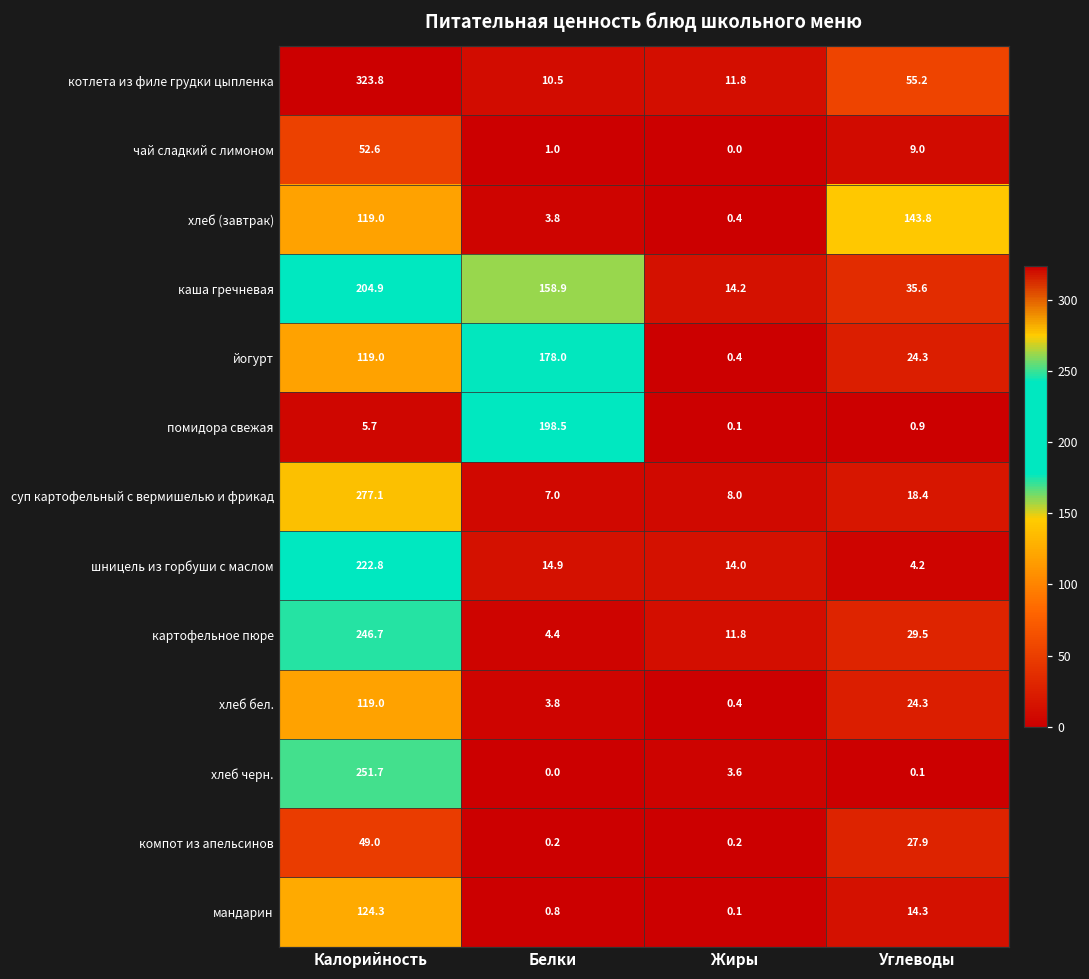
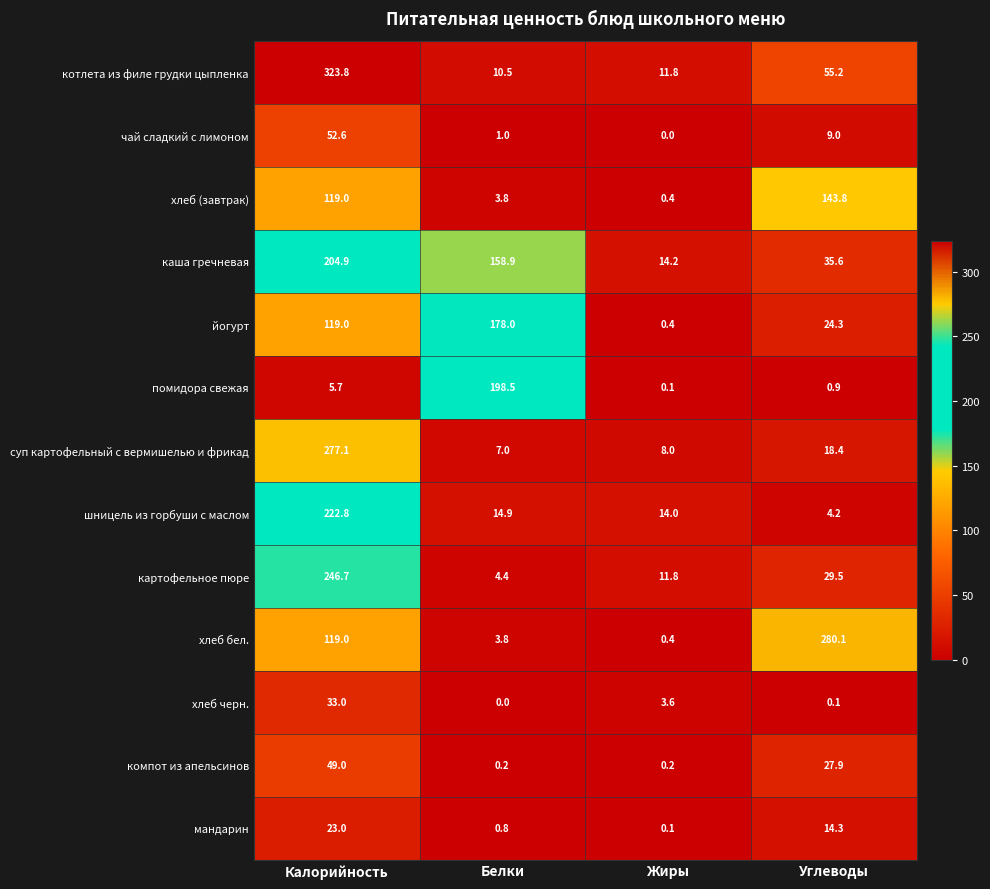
  {
    "котлета из филе грудки цыпленка": {
      "Калорийность": 323.8,
      "Белки": 10.5,
      "Жиры": 11.8,
      "Углеводы": 55.2
    },
    "чай сладкий с лимоном": {
      "Калорийность": 52.6,
      "Белки": 1.0,
      "Жиры": 0.0,
      "Углеводы": 9.0
    },
    "хлеб (завтрак)": {
      "Калорийность": 119.0,
      "Белки": 3.8,
      "Жиры": 0.4,
      "Углеводы": 143.8
    },
    "каша гречневая": {
      "Калорийность": 204.9,
      "Белки": 158.9,
      "Жиры": 14.2,
      "Углеводы": 35.6
    },
    "йогурт": {
      "Калорийность": 119.0,
      "Белки": 178.0,
      "Жиры": 0.4,
      "Углеводы": 24.3
    },
    "помидора свежая": {
      "Калорийность": 5.7,
      "Белки": 198.5,
      "Жиры": 0.1,
      "Углеводы": 0.9
    },
    "суп картофельный с вермишелью и фрикад": {
      "Калорийность": 277.1,
      "Белки": 7.0,
      "Жиры": 8.0,
      "Углеводы": 18.4
    },
    "шницель из горбуши с маслом": {
      "Калорийность": 222.8,
      "Белки": 14.9,
      "Жиры": 14.0,
      "Углеводы": 4.2
    },
    "картофельное пюре": {
      "Калорийность": 246.7,
      "Белки": 4.4,
      "Жиры": 11.8,
      "Углеводы": 29.5
    },
    "хлеб бел.": {
      "Калорийность": 119.0,
      "Белки": 3.8,
      "Жиры": 0.4,
-     "Углеводы": 24.3
+     "Углеводы": 280.1
    },
    "хлеб черн.": {
-     "Калорийность": 251.7,
+     "Калорийность": 33.0,
      "Белки": 0.0,
      "Жиры": 3.6,
      "Углеводы": 0.1
    },
    "компот из апельсинов": {
      "Калорийность": 49.0,
      "Белки": 0.2,
      "Жиры": 0.2,
      "Углеводы": 27.9
    },
    "мандарин": {
-     "Калорийность": 124.3,
+     "Калорийность": 23.0,
      "Белки": 0.8,
      "Жиры": 0.1,
      "Углеводы": 14.3
    }
  }
